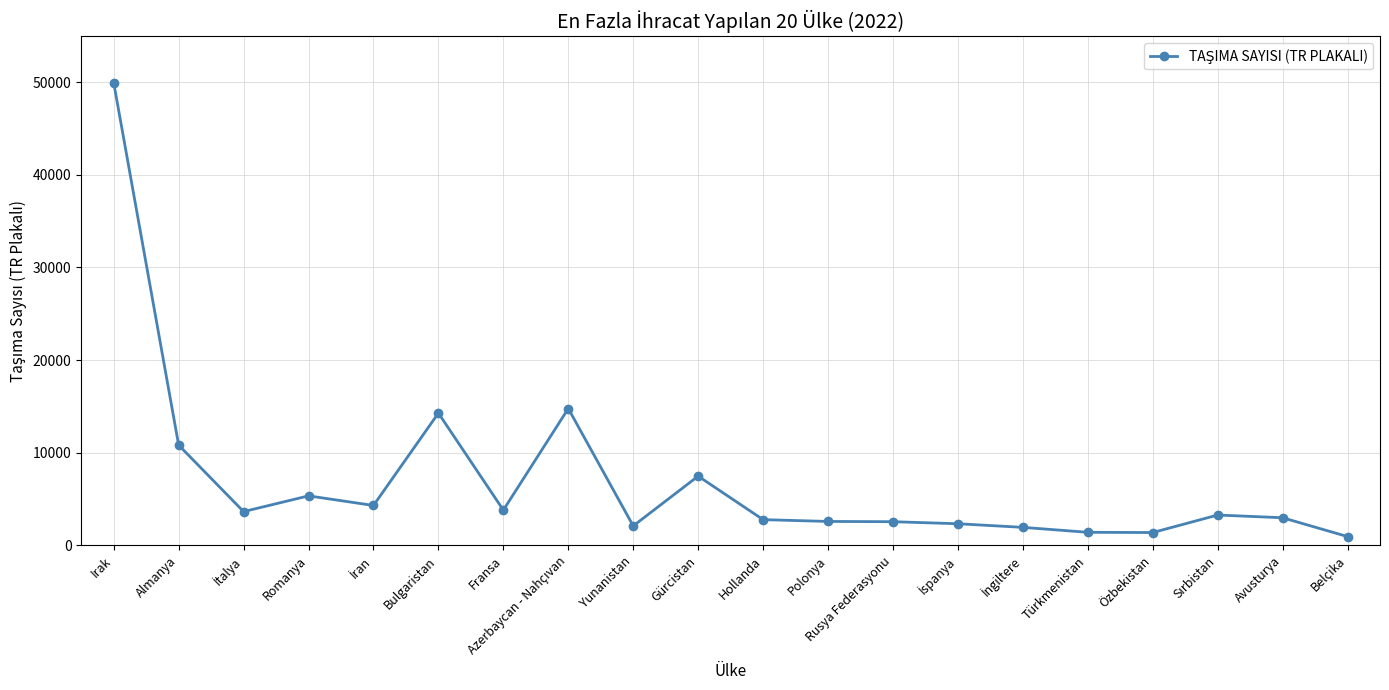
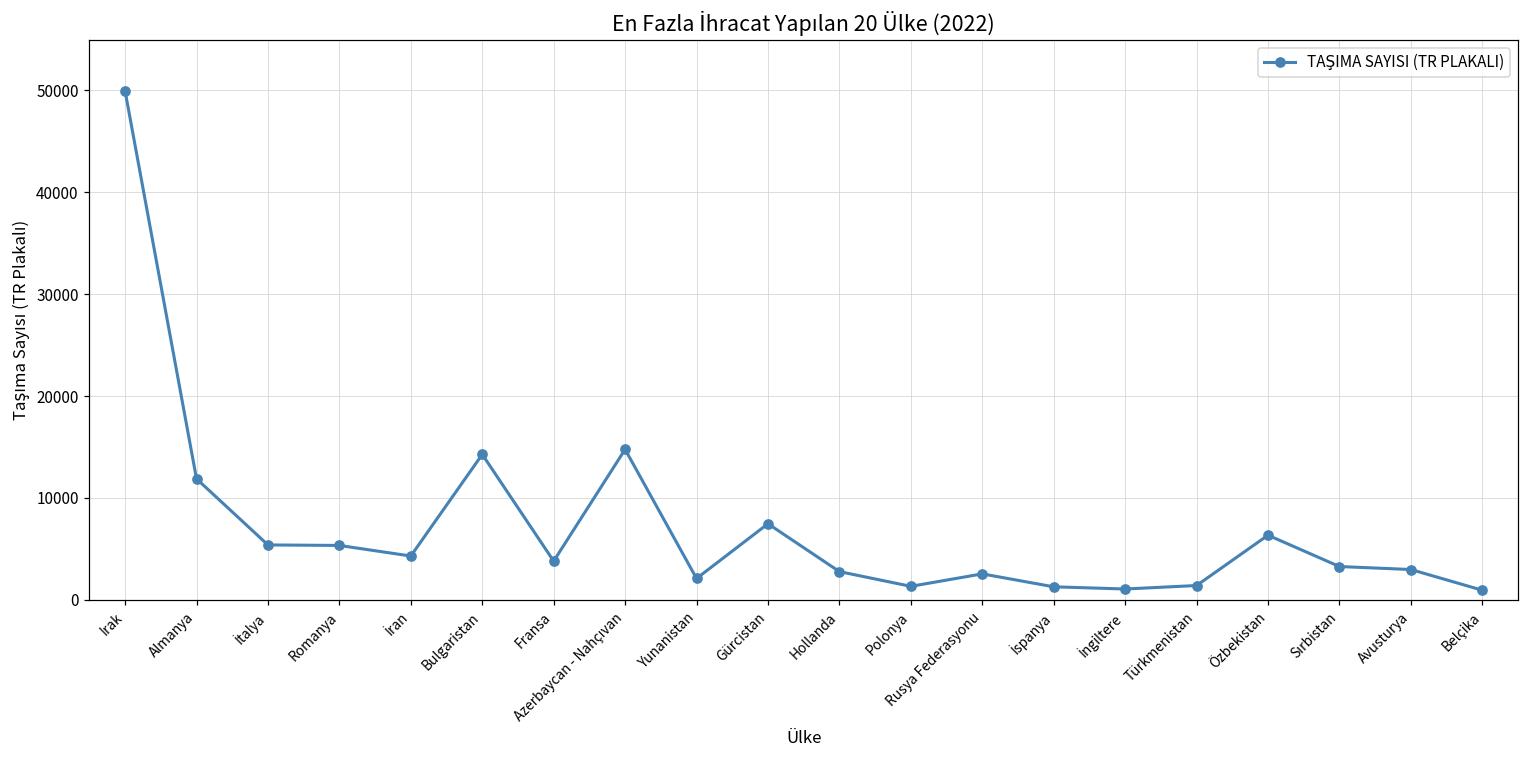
  {
    "Irak": 50000,
-   "Almanya": 11000,
-   "İtalya": 4000,
+   "Almanya": 12000,
+   "İtalya": 5000,
    "Romanya": 5000,
    "İran": 4000,
    "Bulgaristan": 14000,
    "Fransa": 4000,
    "Azerbaycan - Nahçıvan": 15000,
    "Yunanistan": 2000,
    "Gürcistan": 7000,
    "Hollanda": 3000,
-   "Polonya": 3000,
+   "Polonya": 1000,
    "Rusya Federasyonu": 3000,
-   "İspanya": 2000,
-   "İngiltere": 2000,
+   "İspanya": 1000,
+   "İngiltere": 1000,
    "Türkmenistan": 1000,
-   "Özbekistan": 1000,
+   "Özbekistan": 6000,
    "Sırbistan": 3000,
    "Avusturya": 3000,
    "Belçika": 1000
  }
